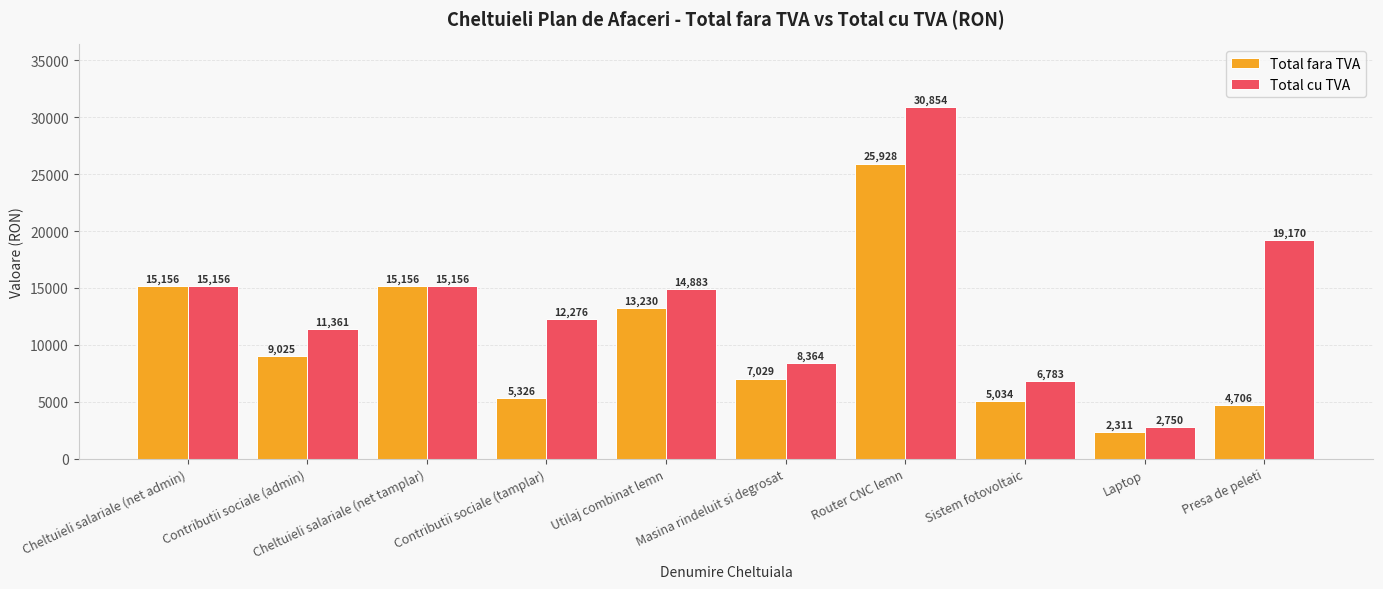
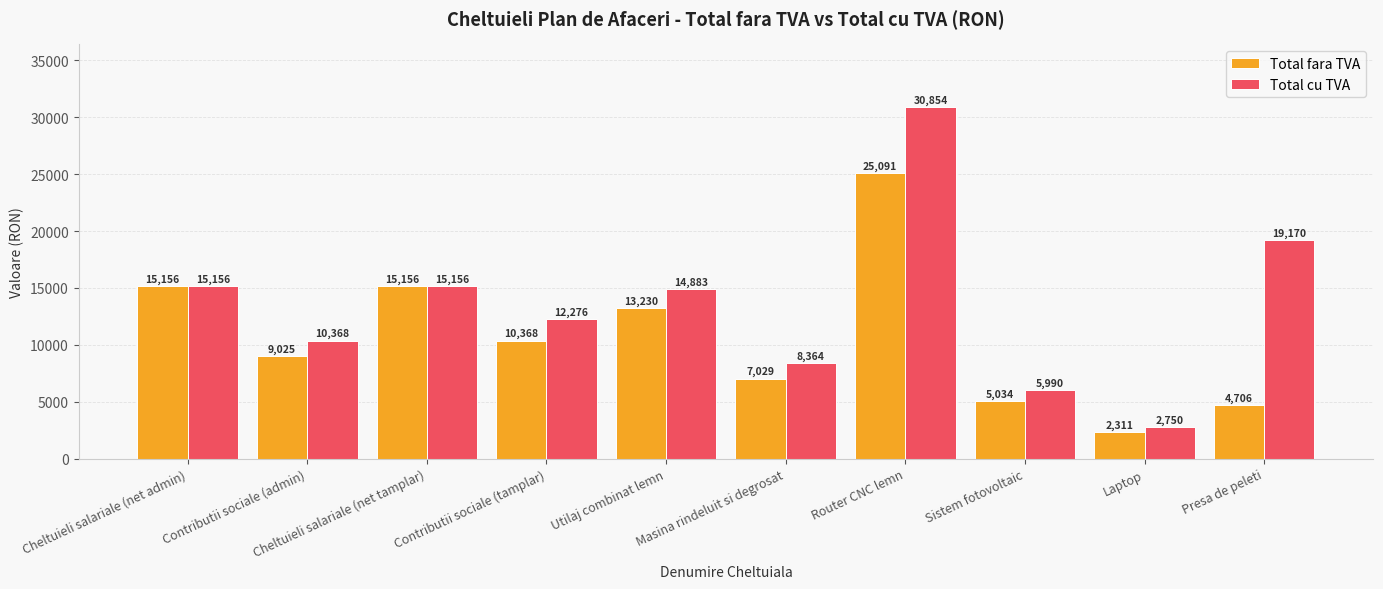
  {
    "Total fara TVA": {
      "Cheltuieli salariale (net admin)": "15,156",
      "Contributii sociale (admin)": "9,025",
      "Cheltuieli salariale (net tamplar)": "15,156",
-     "Contributii sociale (tamplar)": "5,326",
+     "Contributii sociale (tamplar)": "10,368",
      "Utilaj combinat lemn": "13,230",
      "Masina rindeluit si degrosat": "7,029",
-     "Router CNC lemn": "25,928",
+     "Router CNC lemn": "25,091",
      "Sistem fotovoltaic": "5,034",
      "Laptop": "2,311",
      "Presa de peleti": "4,706"
    },
    "Total cu TVA": {
      "Cheltuieli salariale (net admin)": "15,156",
-     "Contributii sociale (admin)": "11,361",
+     "Contributii sociale (admin)": "10,368",
      "Cheltuieli salariale (net tamplar)": "15,156",
      "Contributii sociale (tamplar)": "12,276",
      "Utilaj combinat lemn": "14,883",
      "Masina rindeluit si degrosat": "8,364",
      "Router CNC lemn": "30,854",
-     "Sistem fotovoltaic": "6,783",
+     "Sistem fotovoltaic": "5,990",
      "Laptop": "2,750",
      "Presa de peleti": "19,170"
    }
  }
